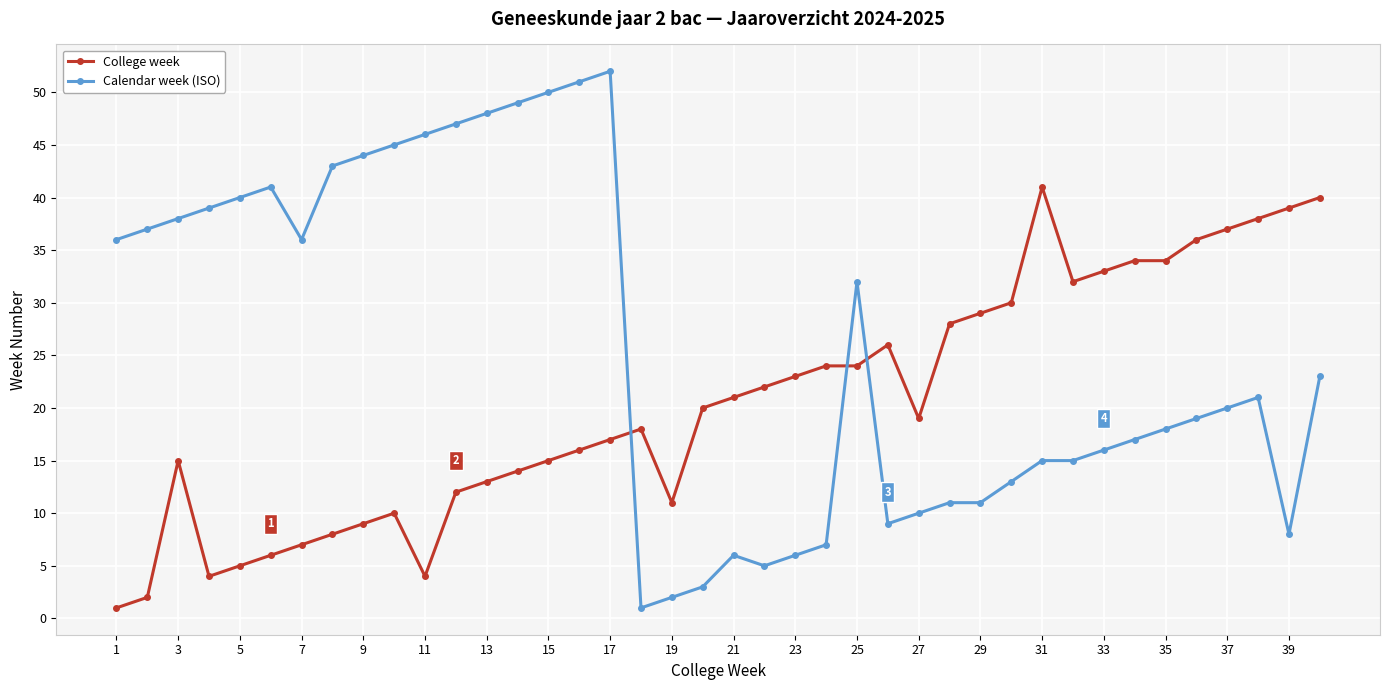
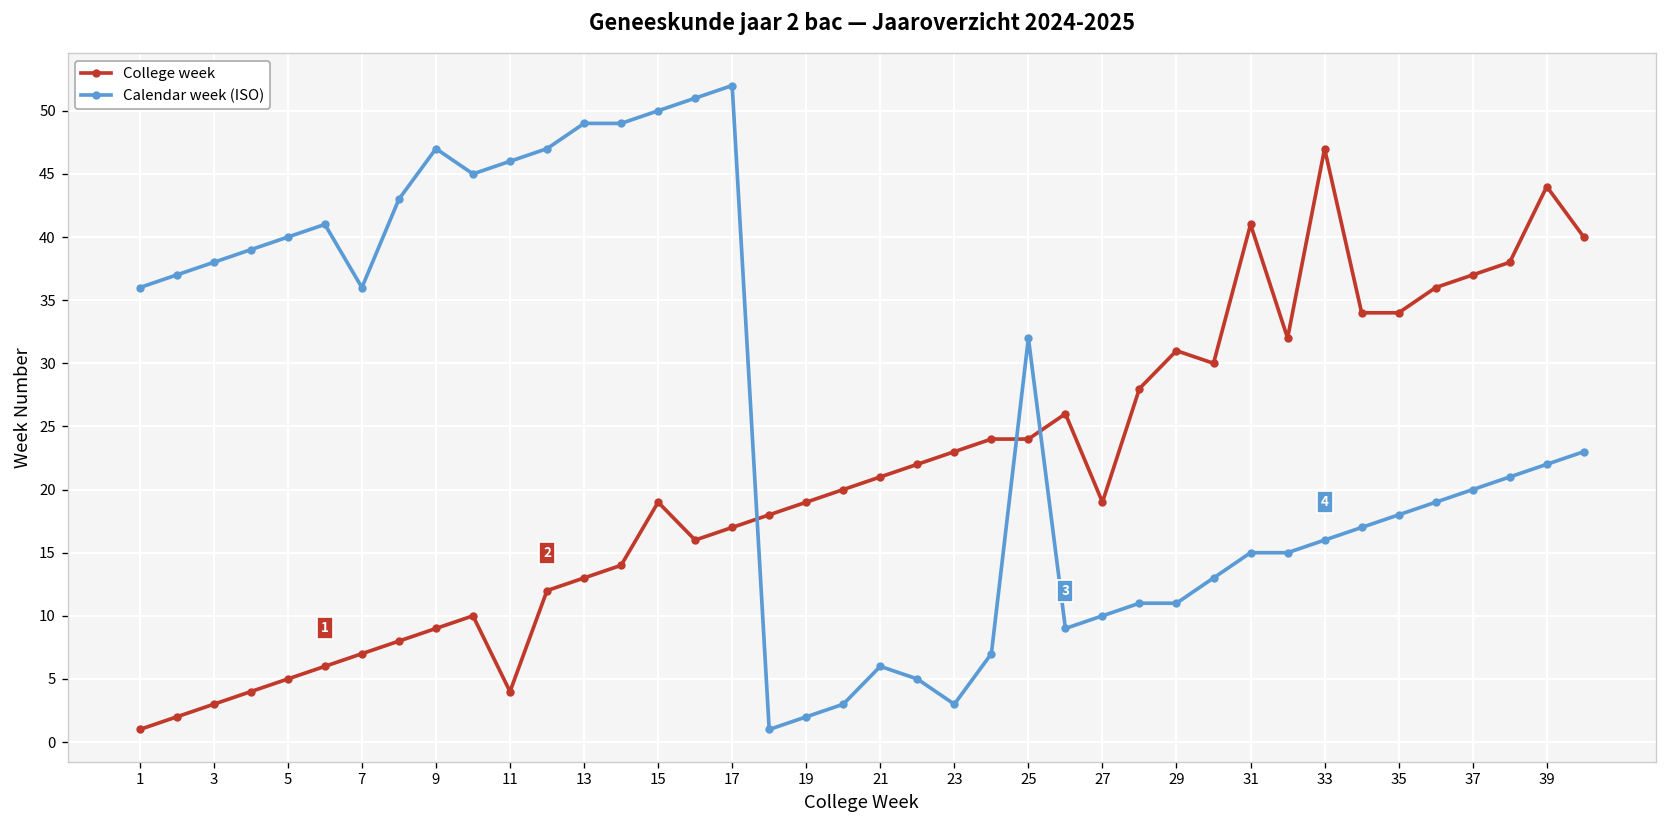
  {
    "College week": {
      "1": 1,
-     "3": 15,
+     "3": 3,
      "5": 5,
      "7": 7,
      "9": 9,
      "11": 4,
      "13": 13,
-     "15": 15,
+     "15": 19,
      "17": 17,
-     "19": 11,
+     "19": 19,
      "21": 21,
      "23": 23,
      "25": 24,
      "27": 19,
-     "29": 29,
+     "29": 31,
      "31": 41,
-     "33": 33,
+     "33": 47,
      "35": 34,
      "37": 37,
-     "39": 39
+     "39": 44
    },
    "Calendar week (ISO)": {
      "1": 36,
      "3": 38,
      "5": 40,
      "7": 36,
-     "9": 44,
+     "9": 47,
      "11": 46,
-     "13": 48,
+     "13": 49,
      "15": 50,
      "17": 52,
      "19": 2,
      "21": 6,
-     "23": 6,
+     "23": 3,
      "25": 32,
      "27": 10,
      "29": 11,
      "31": 15,
      "33": 16,
      "35": 18,
      "37": 20,
-     "39": 8
+     "39": 22
    }
  }
